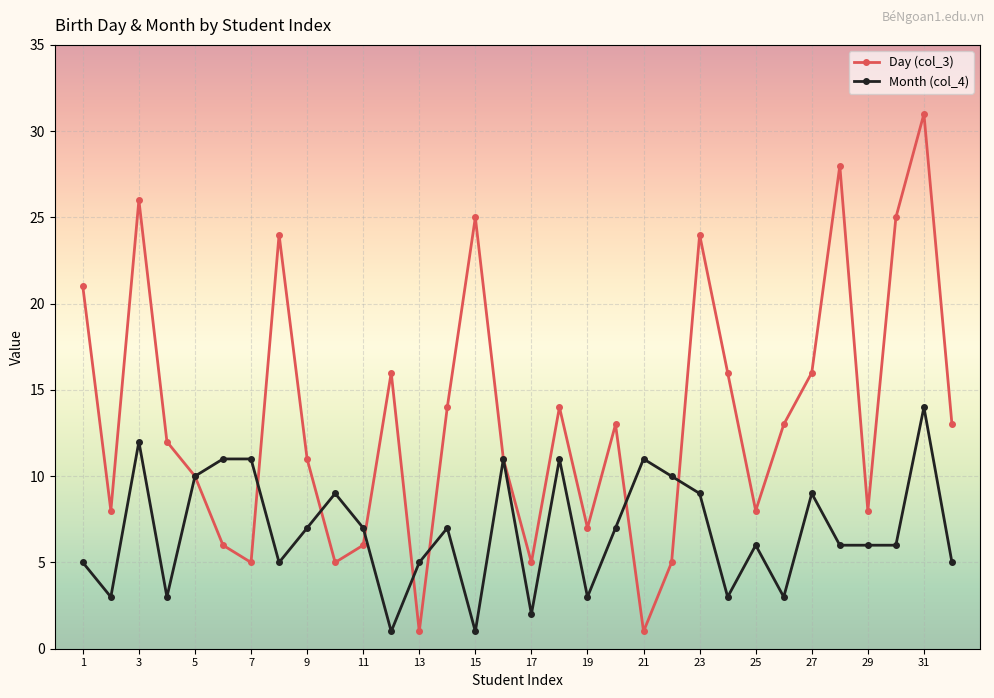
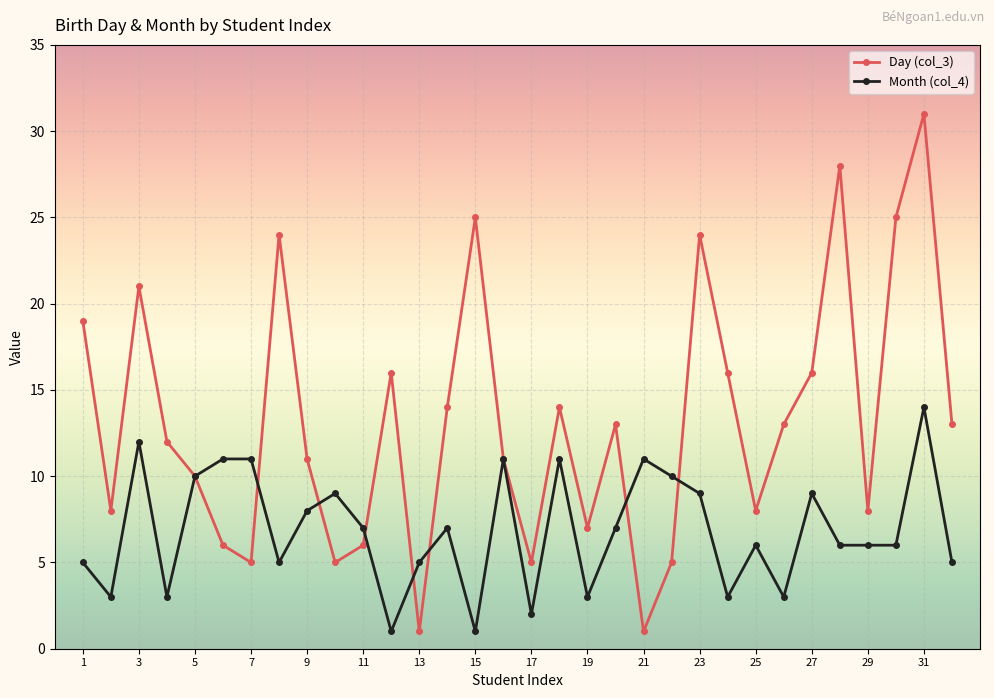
  {
    "Day (col_3)": {
-     "1": 21,
-     "3": 26,
+     "1": 19,
+     "3": 21,
      "7": 5,
      "9": 11,
      "11": 6,
      "13": 1,
      "15": 25,
      "17": 5,
      "19": 7,
      "21": 1,
      "23": 24,
      "25": 8,
      "27": 16,
      "29": 8,
      "31": 31
    },
    "Month (col_4)": {
      "1": 5,
      "3": 12,
      "7": 11,
-     "9": 7,
+     "9": 8,
      "11": 7,
      "13": 5,
      "15": 1,
      "17": 2,
      "19": 3,
      "21": 11,
      "23": 9,
      "25": 6,
      "27": 9,
      "29": 6,
      "31": 14
    }
  }
